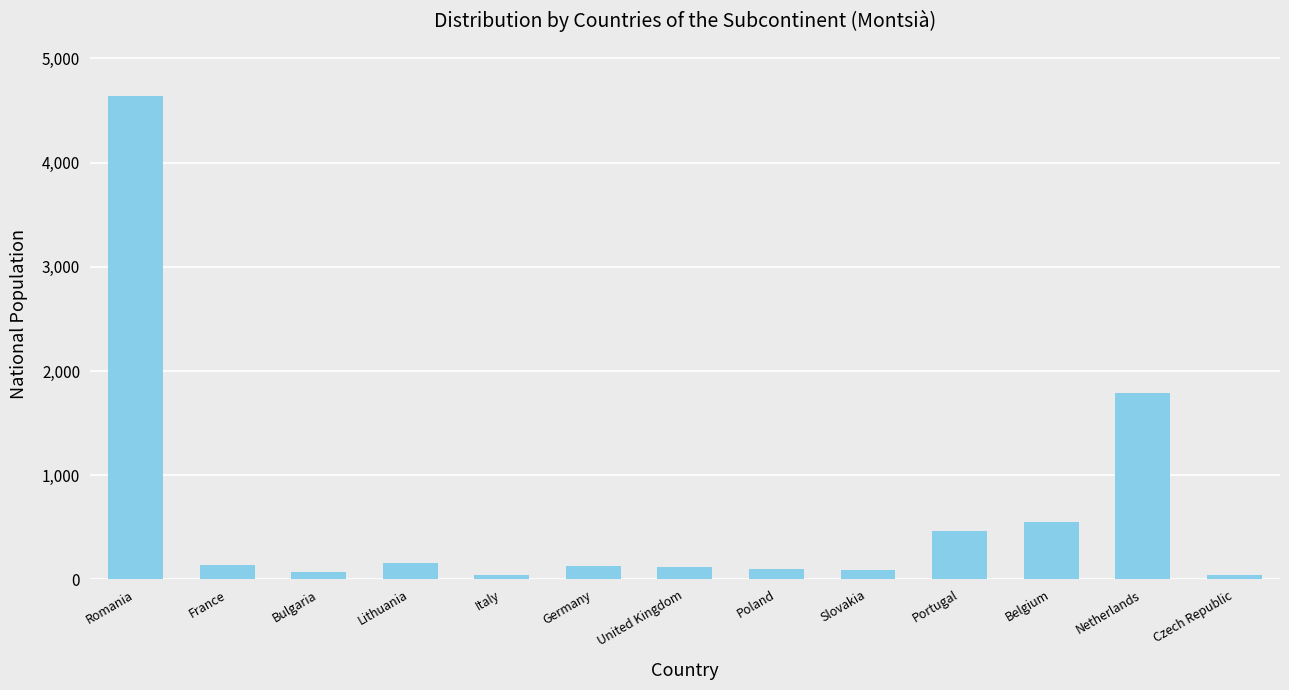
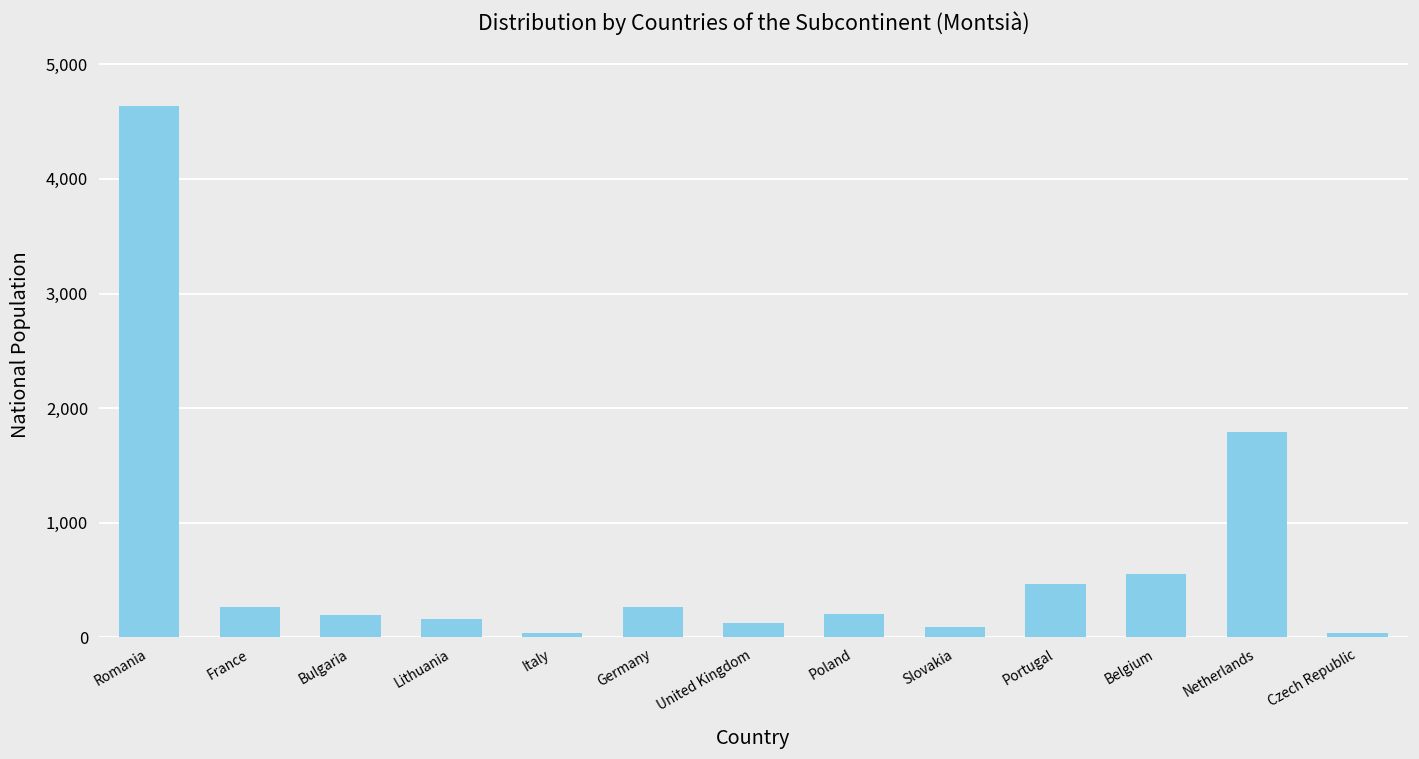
  {
    "Romania": "4,640",
-   "France": "140",
-   "Bulgaria": "80",
+   "France": "260",
+   "Bulgaria": "200",
    "Lithuania": "160",
    "Italy": "40",
-   "Germany": "130",
+   "Germany": "270",
    "United Kingdom": "120",
-   "Poland": "100",
+   "Poland": "210",
    "Slovakia": "90",
    "Portugal": "470",
    "Belgium": "560",
    "Netherlands": "1,790",
    "Czech Republic": "40"
  }
